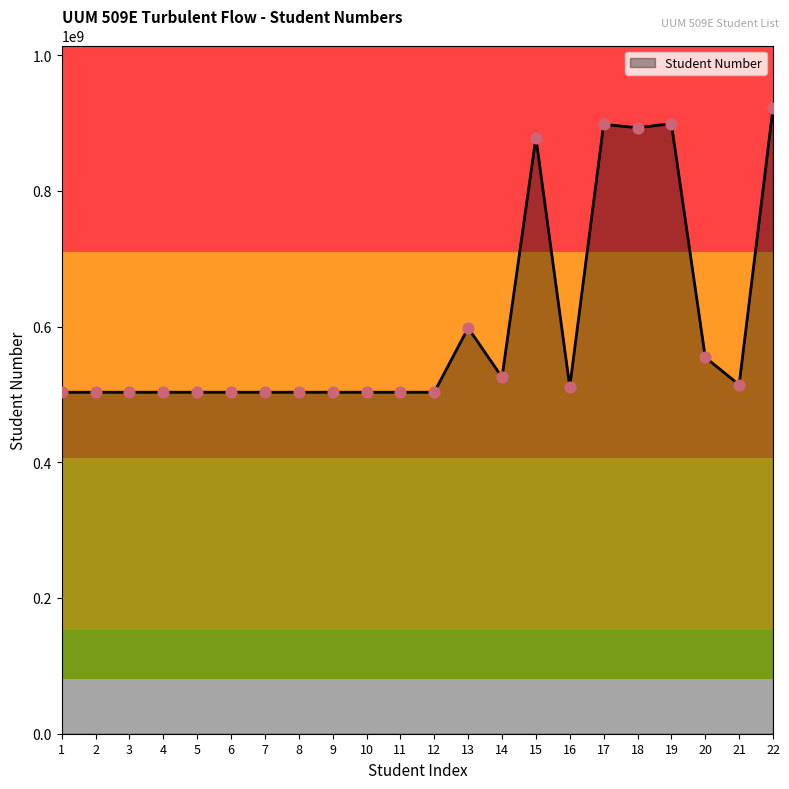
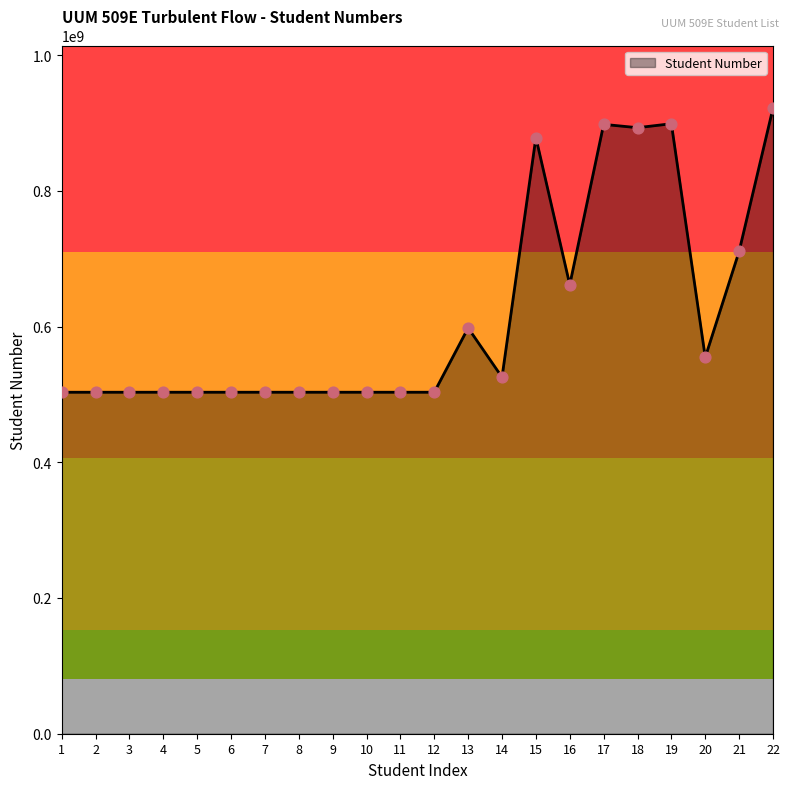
  {
    "1": 500000000,
    "2": 500000000,
    "3": 500000000,
    "4": 500000000,
    "5": 500000000,
    "6": 500000000,
    "7": 500000000,
    "8": 500000000,
    "9": 500000000,
    "10": 500000000,
    "11": 500000000,
    "12": 500000000,
    "13": 600000000,
    "14": 530000000,
    "15": 880000000,
-   "16": 510000000,
+   "16": 660000000,
    "17": 900000000,
    "18": 890000000,
    "19": 900000000,
    "20": 550000000,
-   "21": 510000000,
+   "21": 710000000,
    "22": 920000000
  }
